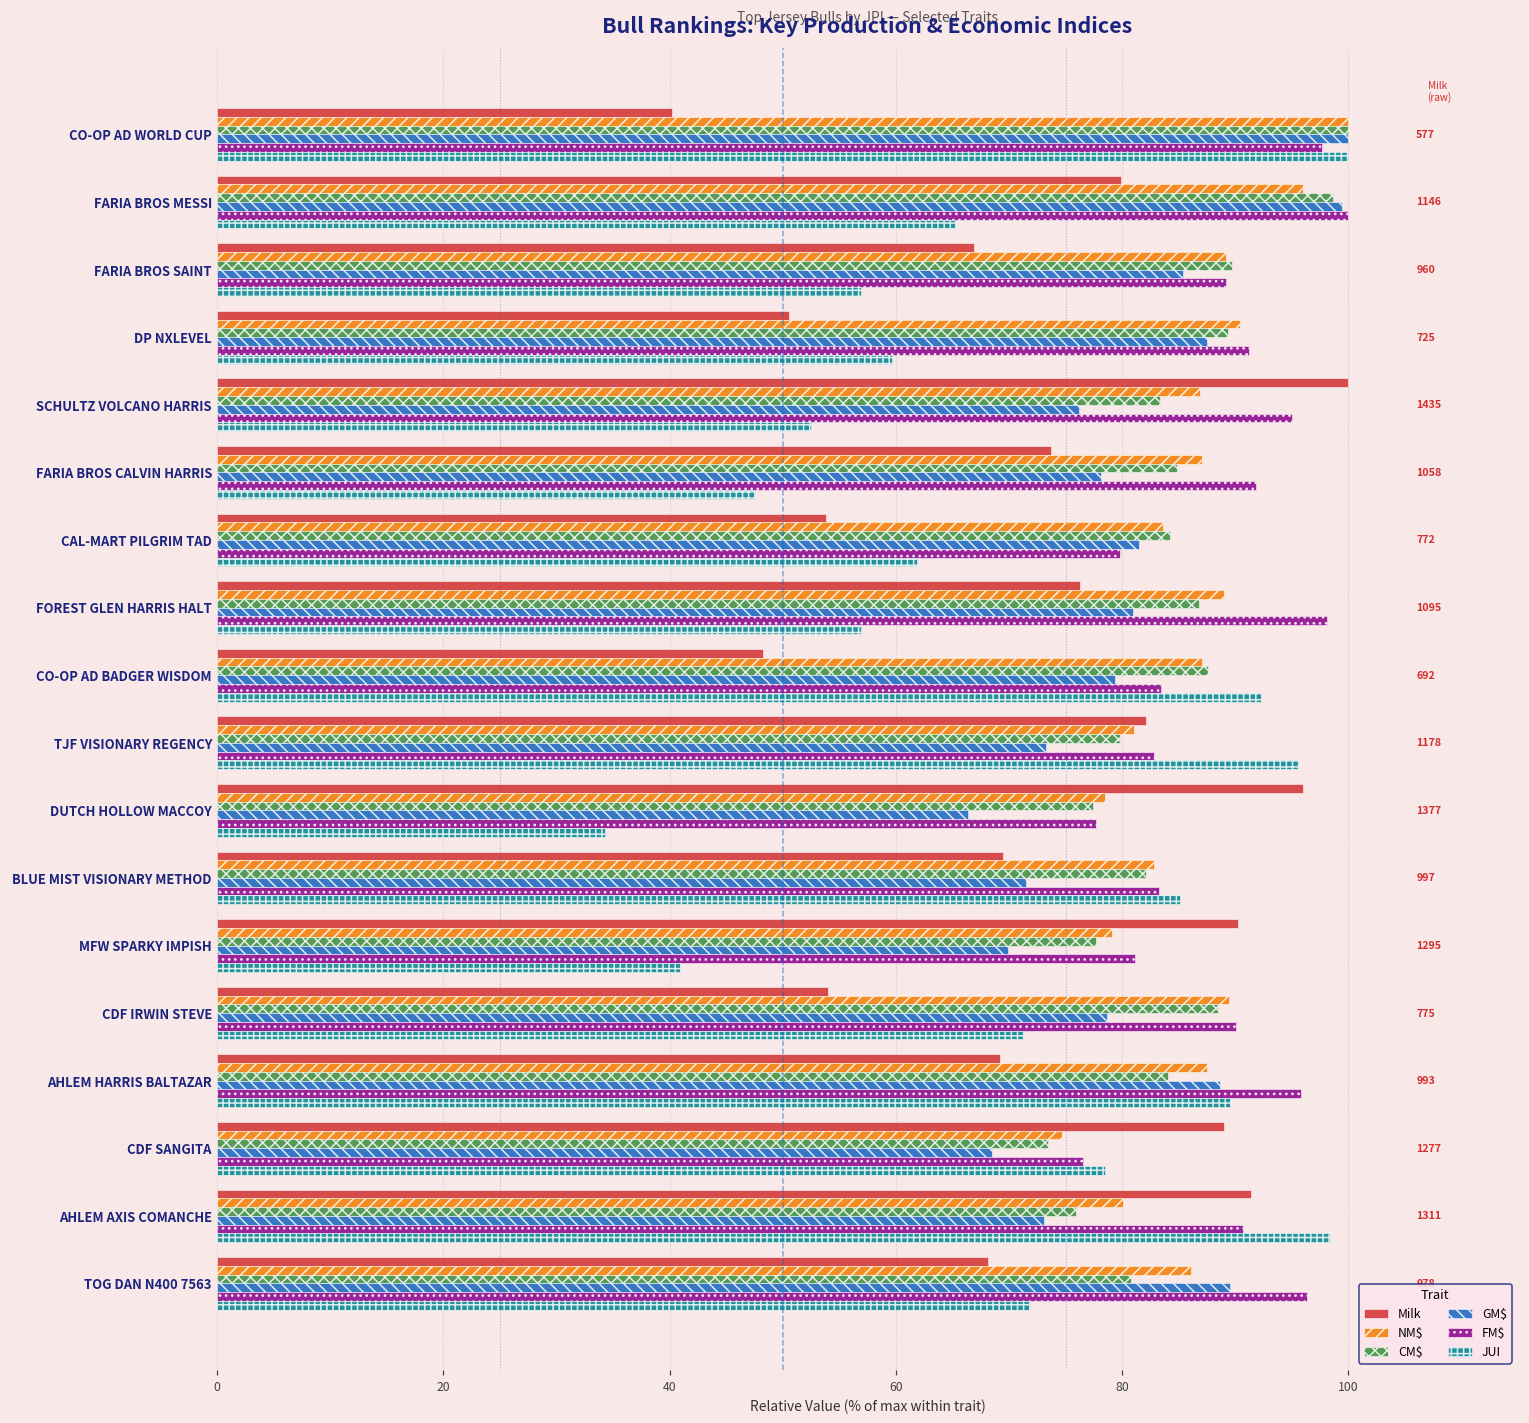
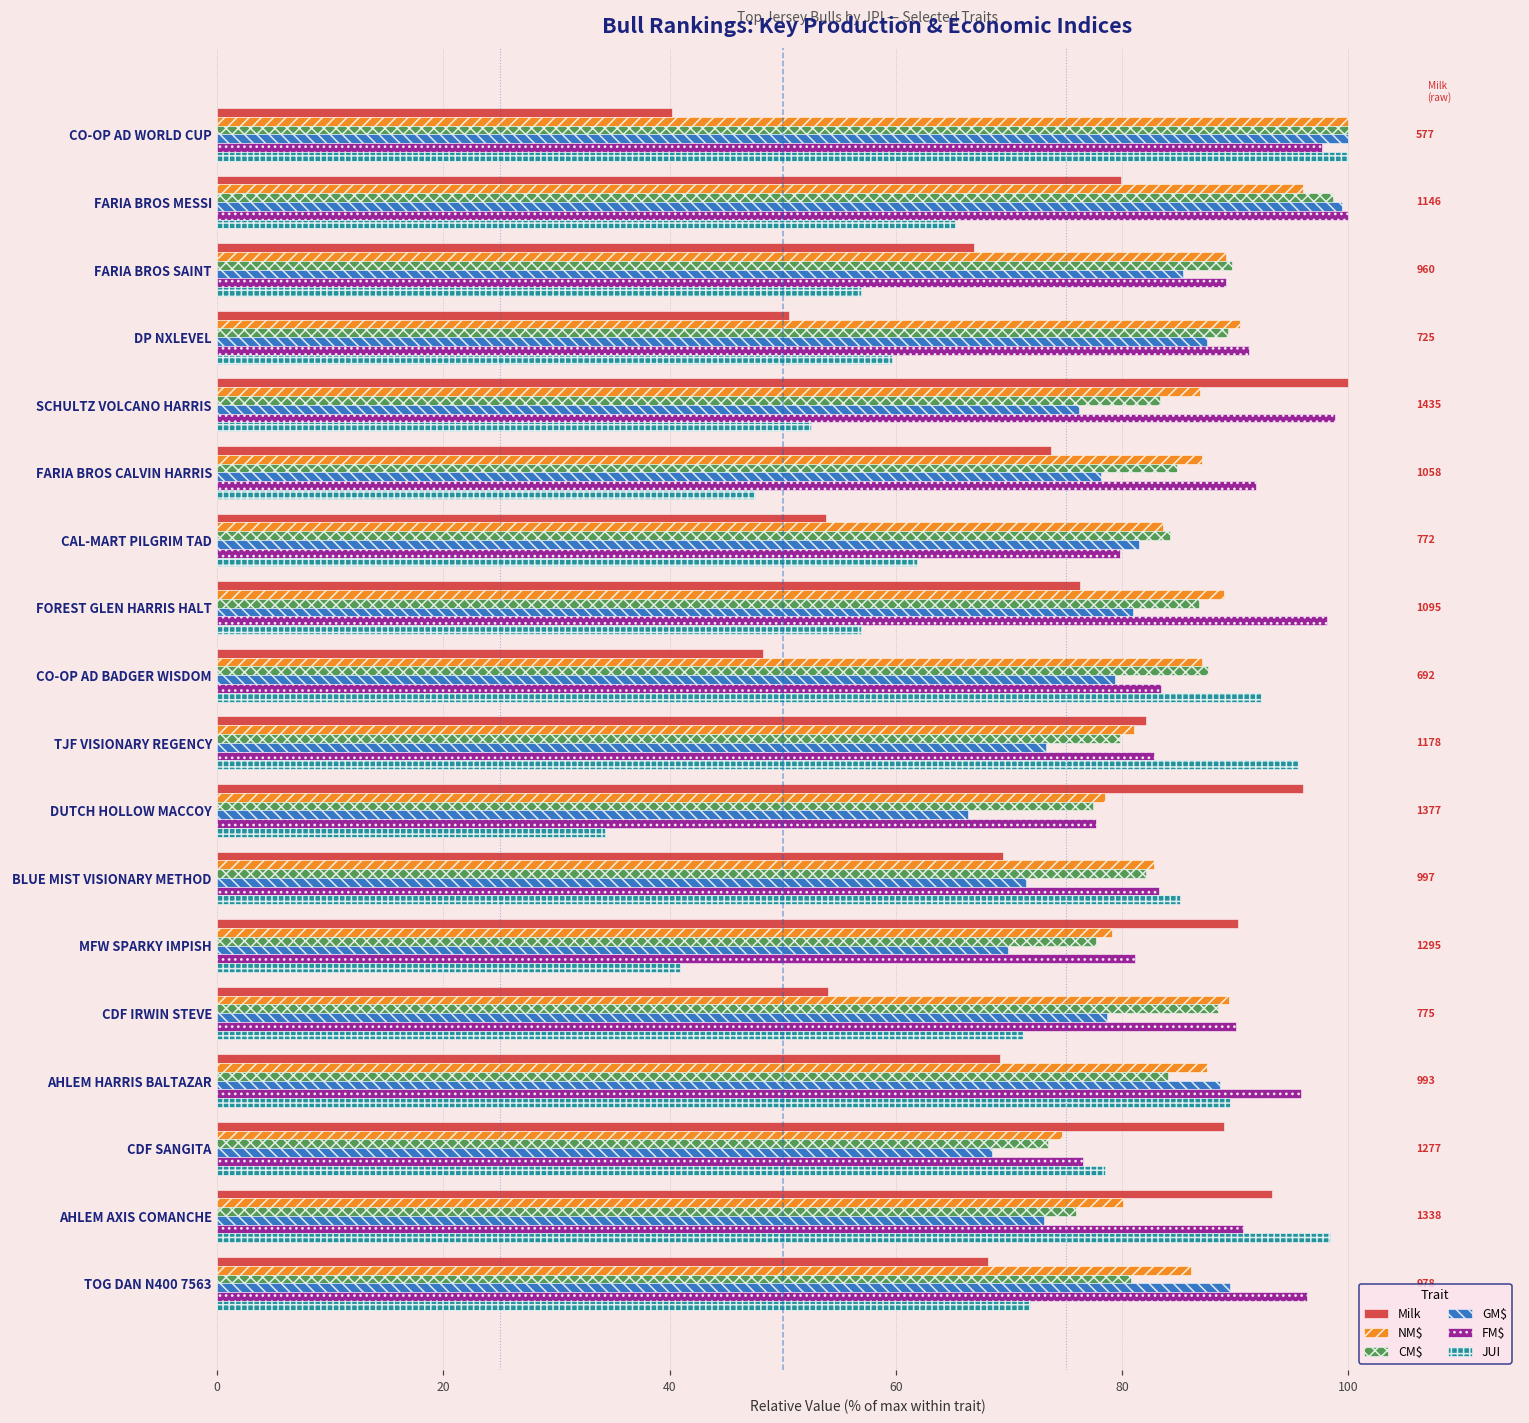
  {
    "Milk": {
-     "AHLEM AXIS COMANCHE": 1311
+     "AHLEM AXIS COMANCHE": 1338
    },
    "NM$": {
      "CO-OP AD WORLD CUP": 100.0,
      "FARIA BROS MESSI": 95.9,
      "FARIA BROS SAINT": 89.1,
      "DP NXLEVEL": 90.4,
      "SCHULTZ VOLCANO HARRIS": 86.9,
      "FARIA BROS CALVIN HARRIS": 87.0,
      "CAL-MART PILGRIM TAD": 83.6,
      "FOREST GLEN HARRIS HALT": 89.0,
      "CO-OP AD BADGER WISDOM": 87.0,
      "TJF VISIONARY REGENCY": 81.0,
      "DUTCH HOLLOW MACCOY": 78.4,
      "BLUE MIST VISIONARY METHOD": 82.8,
      "MFW SPARKY IMPISH": 79.1,
      "CDF IRWIN STEVE": 89.5,
      "AHLEM HARRIS BALTAZAR": 87.5,
      "CDF SANGITA": 74.7,
      "AHLEM AXIS COMANCHE": 80.1,
      "TOG DAN N400 7563": 86.1
    },
    "CM$": {
      "CO-OP AD WORLD CUP": 100.0,
      "FARIA BROS MESSI": 98.6,
      "FARIA BROS SAINT": 89.7,
      "DP NXLEVEL": 89.4,
      "SCHULTZ VOLCANO HARRIS": 83.3,
      "FARIA BROS CALVIN HARRIS": 84.8,
      "CAL-MART PILGRIM TAD": 84.2,
      "FOREST GLEN HARRIS HALT": 86.8,
      "CO-OP AD BADGER WISDOM": 87.6,
      "TJF VISIONARY REGENCY": 79.8,
      "DUTCH HOLLOW MACCOY": 77.4,
      "BLUE MIST VISIONARY METHOD": 82.1,
      "MFW SPARKY IMPISH": 77.7,
      "CDF IRWIN STEVE": 88.5,
      "AHLEM HARRIS BALTAZAR": 84.1,
      "CDF SANGITA": 73.5,
      "AHLEM AXIS COMANCHE": 75.9,
      "TOG DAN N400 7563": 80.8
    },
    "GM$": {
      "CO-OP AD WORLD CUP": 100.0,
      "FARIA BROS MESSI": 99.5,
      "FARIA BROS SAINT": 85.4,
      "DP NXLEVEL": 87.5,
      "SCHULTZ VOLCANO HARRIS": 76.2,
      "FARIA BROS CALVIN HARRIS": 78.1,
      "CAL-MART PILGRIM TAD": 81.5,
      "FOREST GLEN HARRIS HALT": 81.0,
      "CO-OP AD BADGER WISDOM": 79.4,
      "TJF VISIONARY REGENCY": 73.3,
      "DUTCH HOLLOW MACCOY": 66.4,
      "BLUE MIST VISIONARY METHOD": 71.5,
      "MFW SPARKY IMPISH": 69.9,
      "CDF IRWIN STEVE": 78.6,
      "AHLEM HARRIS BALTAZAR": 88.6,
      "CDF SANGITA": 68.5,
      "AHLEM AXIS COMANCHE": 73.1,
      "TOG DAN N400 7563": 89.5
    },
    "FM$": {
      "CO-OP AD WORLD CUP": 97.7,
      "FARIA BROS MESSI": 100.0,
      "FARIA BROS SAINT": 89.1,
      "DP NXLEVEL": 91.2,
-     "SCHULTZ VOLCANO HARRIS": 95.0,
+     "SCHULTZ VOLCANO HARRIS": 98.9,
      "FARIA BROS CALVIN HARRIS": 91.8,
      "CAL-MART PILGRIM TAD": 79.8,
      "FOREST GLEN HARRIS HALT": 98.1,
      "CO-OP AD BADGER WISDOM": 83.4,
      "TJF VISIONARY REGENCY": 82.9,
      "DUTCH HOLLOW MACCOY": 77.7,
      "BLUE MIST VISIONARY METHOD": 83.2,
      "MFW SPARKY IMPISH": 81.1,
      "CDF IRWIN STEVE": 90.1,
      "AHLEM HARRIS BALTAZAR": 95.8,
      "CDF SANGITA": 76.6,
      "AHLEM AXIS COMANCHE": 90.7,
      "TOG DAN N400 7563": 96.4
    },
    "JUI": {
      "CO-OP AD WORLD CUP": 100.0,
      "FARIA BROS MESSI": 65.2,
      "FARIA BROS SAINT": 56.9,
      "DP NXLEVEL": 59.7,
      "SCHULTZ VOLCANO HARRIS": 52.5,
      "FARIA BROS CALVIN HARRIS": 47.5,
      "CAL-MART PILGRIM TAD": 61.9,
      "FOREST GLEN HARRIS HALT": 56.9,
      "CO-OP AD BADGER WISDOM": 92.3,
      "TJF VISIONARY REGENCY": 95.6,
      "DUTCH HOLLOW MACCOY": 34.3,
      "BLUE MIST VISIONARY METHOD": 85.1,
      "MFW SPARKY IMPISH": 40.9,
      "CDF IRWIN STEVE": 71.3,
      "AHLEM HARRIS BALTAZAR": 89.5,
      "CDF SANGITA": 78.5,
      "AHLEM AXIS COMANCHE": 98.3,
      "TOG DAN N400 7563": 71.8
    }
  }
